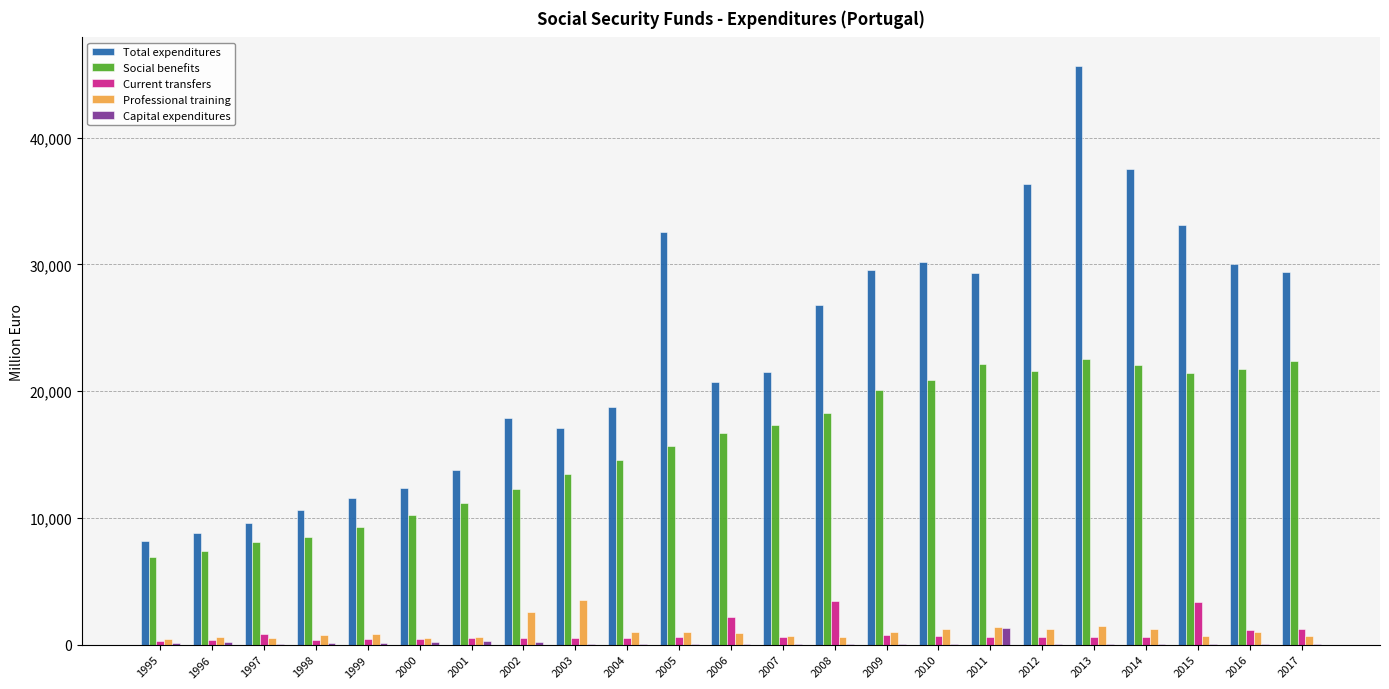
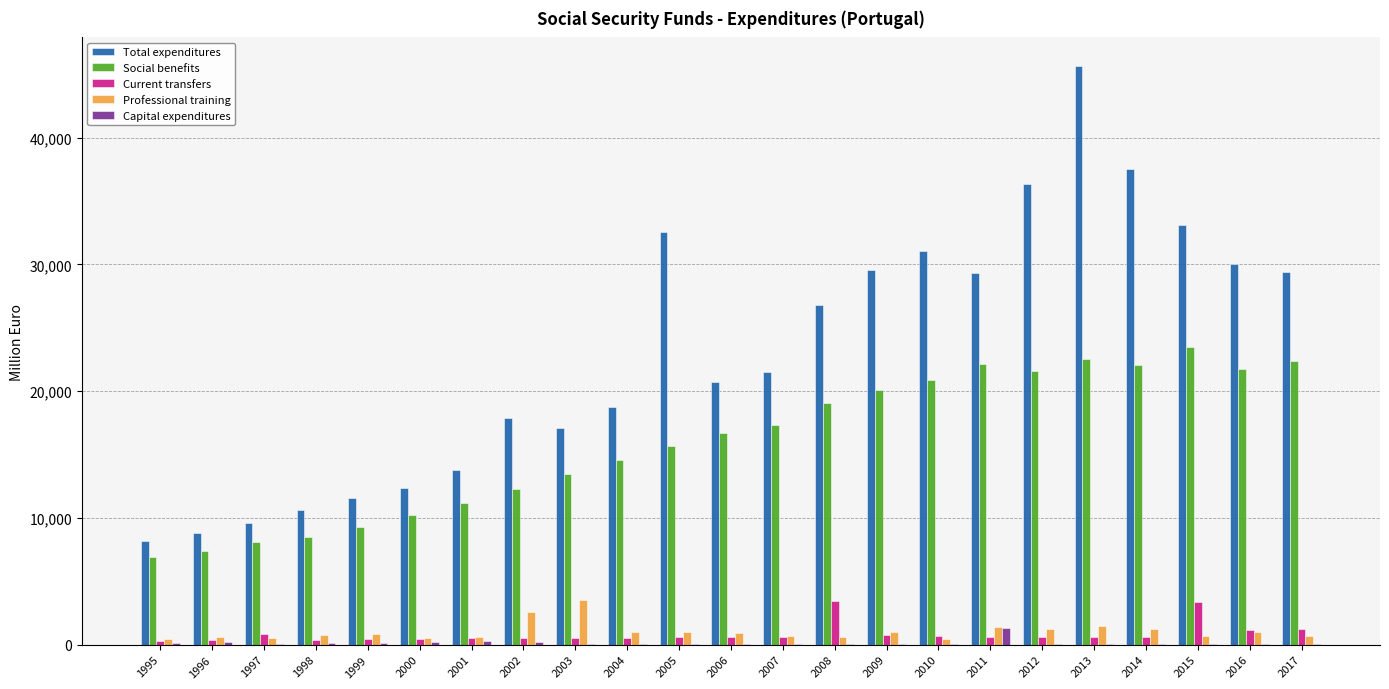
  {
    "Total expenditures": {
      "1995": "8,100",
      "1996": "8,800",
      "1997": "9,600",
      "1998": "10,600",
      "1999": "11,600",
      "2000": "12,400",
      "2001": "13,800",
      "2002": "17,900",
      "2003": "17,100",
      "2004": "18,800",
      "2005": "32,600",
      "2006": "20,700",
      "2007": "21,500",
      "2008": "26,800",
      "2009": "29,600",
-     "2010": "30,200",
+     "2010": "31,100",
      "2011": "29,400",
      "2012": "36,300",
      "2013": "45,600",
      "2014": "37,500",
      "2015": "33,100",
      "2016": "30,000",
      "2017": "29,400"
    },
    "Social benefits": {
      "1995": "6,900",
      "1996": "7,400",
      "1997": "8,100",
      "1998": "8,500",
      "1999": "9,300",
      "2000": "10,200",
      "2001": "11,200",
      "2002": "12,300",
      "2003": "13,500",
      "2004": "14,600",
      "2005": "15,700",
      "2006": "16,700",
      "2007": "17,400",
-     "2008": "18,200",
+     "2008": "19,000",
      "2009": "20,100",
      "2010": "20,900",
      "2011": "22,200",
      "2012": "21,600",
      "2013": "22,500",
      "2014": "22,100",
-     "2015": "21,500",
+     "2015": "23,500",
      "2016": "21,700",
      "2017": "22,400"
    },
    "Current transfers": {
      "1995": "300",
      "1996": "400",
      "1997": "900",
      "1998": "400",
      "1999": "400",
      "2000": "500",
      "2001": "500",
      "2002": "500",
      "2003": "500",
      "2004": "500",
      "2005": "600",
-     "2006": "2,200",
+     "2006": "600",
      "2007": "600",
      "2008": "3,500",
      "2009": "700",
      "2010": "700",
      "2011": "600",
      "2012": "600",
      "2013": "600",
      "2014": "600",
      "2015": "3,300",
      "2016": "1,200",
      "2017": "1,200"
    },
    "Professional training": {
      "1995": "500",
      "1996": "600",
      "1997": "600",
      "1998": "700",
      "1999": "900",
      "2000": "500",
      "2001": "600",
      "2002": "2,600",
      "2003": "3,500",
      "2004": "1,000",
      "2005": "1,000",
      "2006": "900",
      "2007": "700",
      "2008": "600",
      "2009": "1,000",
-     "2010": "1,200",
+     "2010": "500",
      "2011": "1,400",
      "2012": "1,200",
      "2013": "1,500",
      "2014": "1,300",
      "2015": "700",
      "2016": "1,000",
      "2017": "700"
    },
    "Capital expenditures": {
      "2001": "300",
      "2002": "200",
      "2011": "1,300"
    }
  }
